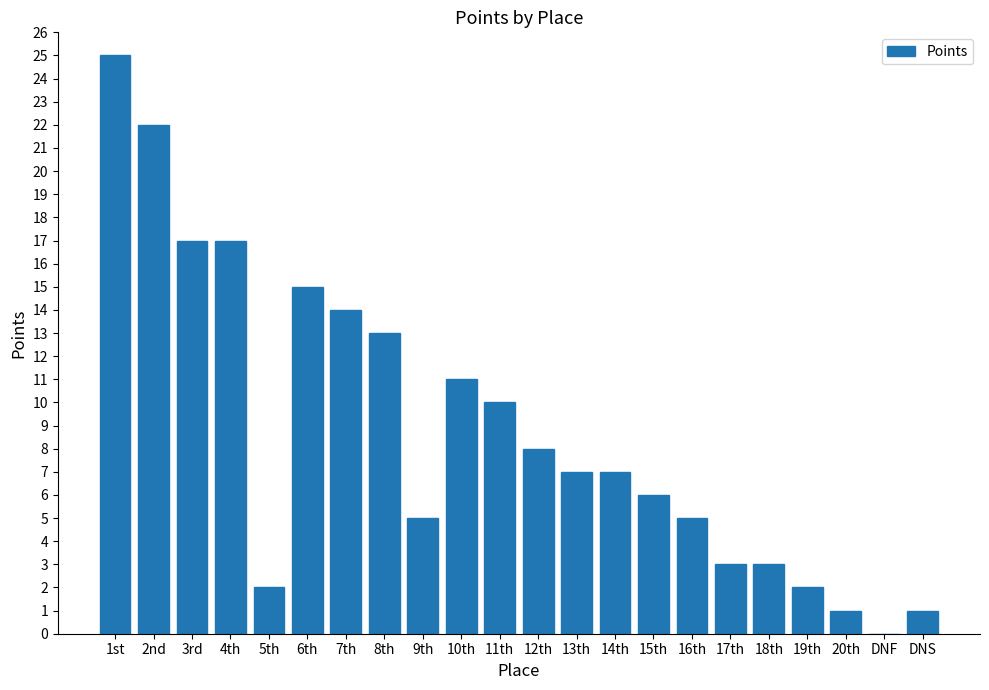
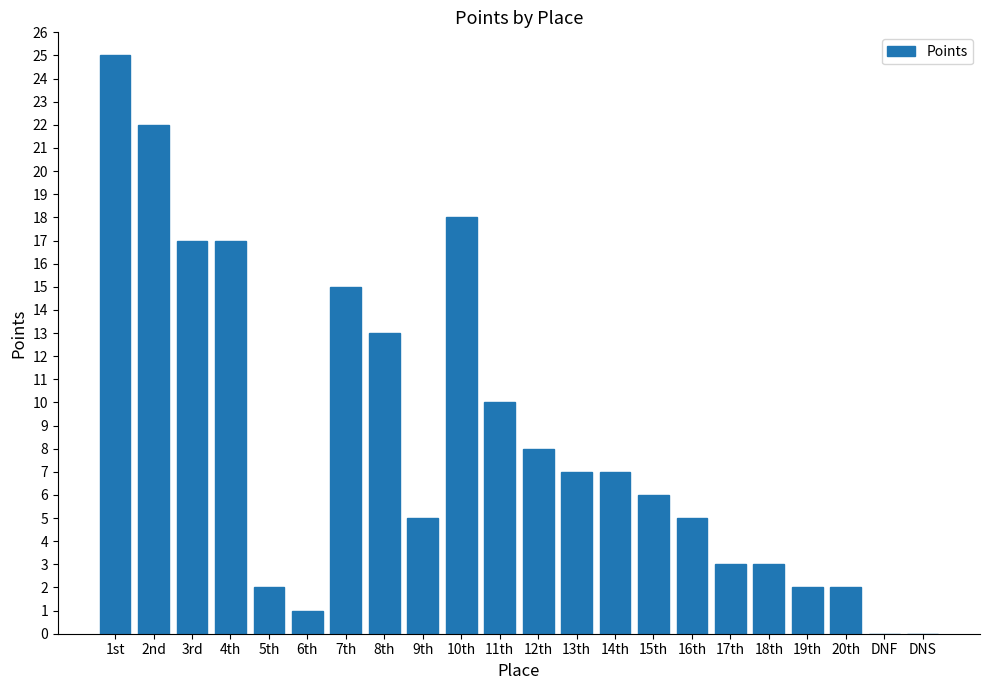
  {
    "1st": 25,
    "2nd": 22,
    "3rd": 17,
    "4th": 17,
    "5th": 2,
-   "6th": 15,
-   "7th": 14,
+   "6th": 1,
+   "7th": 15,
    "8th": 13,
    "9th": 5,
-   "10th": 11,
+   "10th": 18,
    "11th": 10,
    "12th": 8,
    "13th": 7,
    "14th": 7,
    "15th": 6,
    "16th": 5,
    "17th": 3,
    "18th": 3,
    "19th": 2,
-   "20th": 1,
+   "20th": 2,
    "DNF": 0,
-   "DNS": 1
+   "DNS": 0
  }
